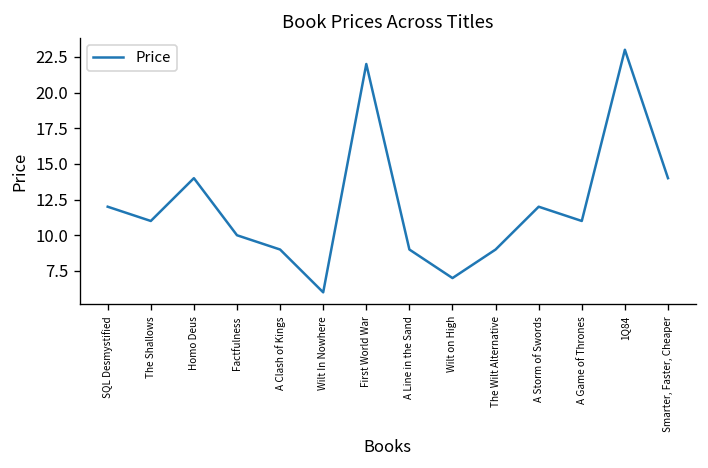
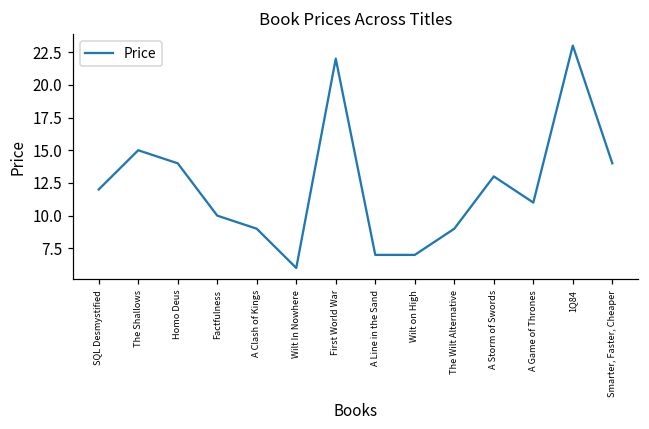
  {
    "SQL Desmystified": 12,
-   "The Shallows": 11,
+   "The Shallows": 15,
    "Homo Deus": 14,
    "Factfulness": 10,
    "A Clash of Kings": 9,
    "Wilt In Nowhere": 6,
    "First World War": 22,
-   "A Line in the Sand": 9,
+   "A Line in the Sand": 7,
    "Wilt on High": 7,
    "The Wilt Alternative": 9,
-   "A Storm of Swords": 12,
+   "A Storm of Swords": 13,
    "A Game of Thrones": 11,
    "1Q84": 23,
    "Smarter, Faster, Cheaper": 14
  }
